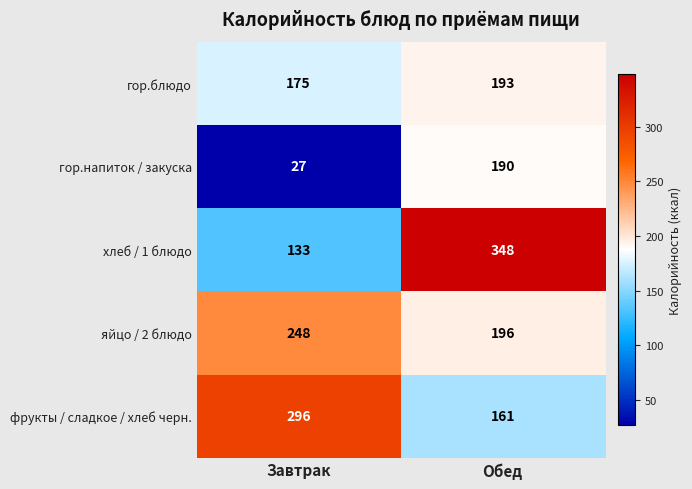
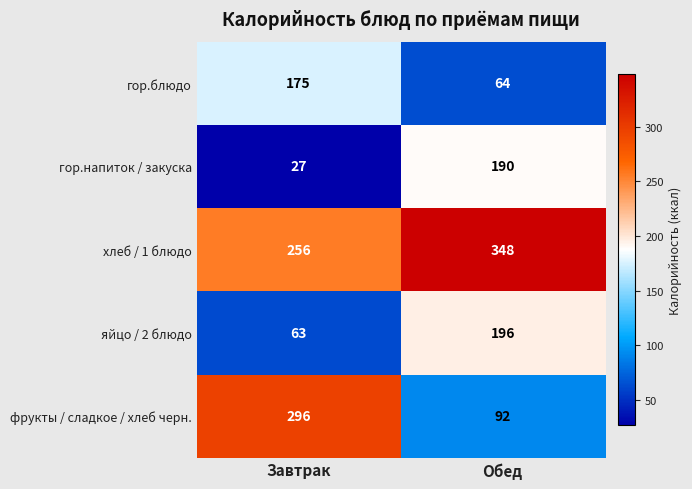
  {
    "гор.блюдо": {
      "Завтрак": 175,
-     "Обед": 193
+     "Обед": 64
    },
    "гор.напиток / закуска": {
      "Завтрак": 27,
      "Обед": 190
    },
    "хлеб / 1 блюдо": {
-     "Завтрак": 133,
+     "Завтрак": 256,
      "Обед": 348
    },
    "яйцо / 2 блюдо": {
-     "Завтрак": 248,
+     "Завтрак": 63,
      "Обед": 196
    },
    "фрукты / сладкое / хлеб черн.": {
      "Завтрак": 296,
-     "Обед": 161
+     "Обед": 92
    }
  }
